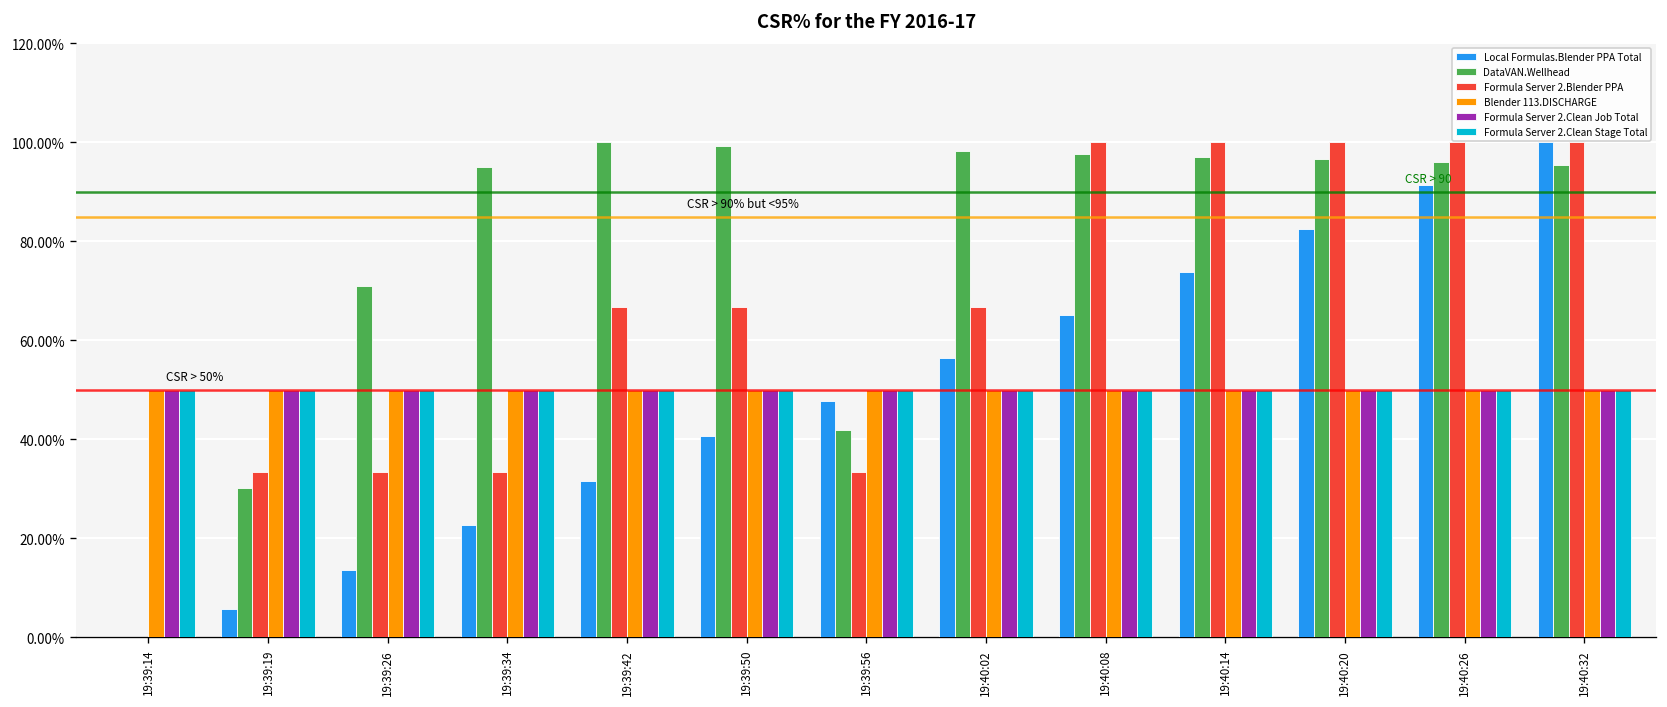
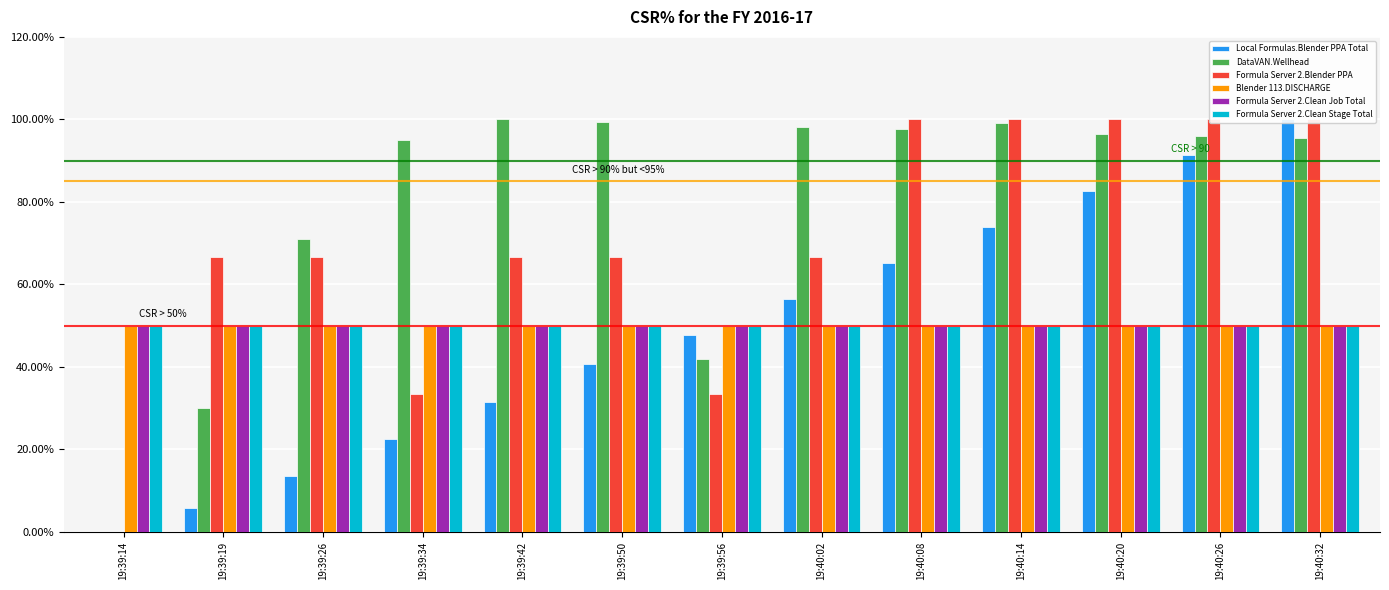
  {
    "DataVAN.Wellhead": {
      "19:39:14": "0%",
      "19:39:19": "30%",
      "19:39:26": "71%",
      "19:39:34": "95%",
      "19:39:42": "100%",
      "19:39:50": "99%",
      "19:39:56": "42%",
      "19:40:02": "98%",
      "19:40:08": "98%",
-     "19:40:14": "97%",
+     "19:40:14": "99%",
      "19:40:20": "97%",
      "19:40:26": "96%",
      "19:40:32": "95%"
    },
    "Formula Server 2.Blender PPA": {
      "19:39:14": "0%",
-     "19:39:19": "33%",
-     "19:39:26": "33%",
+     "19:39:19": "67%",
+     "19:39:26": "67%",
      "19:39:34": "33%",
      "19:39:42": "67%",
      "19:39:50": "67%",
      "19:39:56": "33%",
      "19:40:02": "67%",
      "19:40:08": "100%",
      "19:40:14": "100%",
      "19:40:20": "100%"
    },
    "Blender 113.DISCHARGE": {
      "19:39:19": "50%",
      "19:39:26": "50%",
      "19:39:34": "50%",
      "19:39:42": "50%",
      "19:39:50": "50%",
      "19:39:56": "50%",
      "19:40:02": "50%",
      "19:40:08": "50%",
      "19:40:14": "50%",
      "19:40:20": "50%",
      "19:40:26": "50%",
      "19:40:32": "50%"
    },
    "Formula Server 2.Clean Job Total": {
      "19:39:14": "50%"
    }
  }
